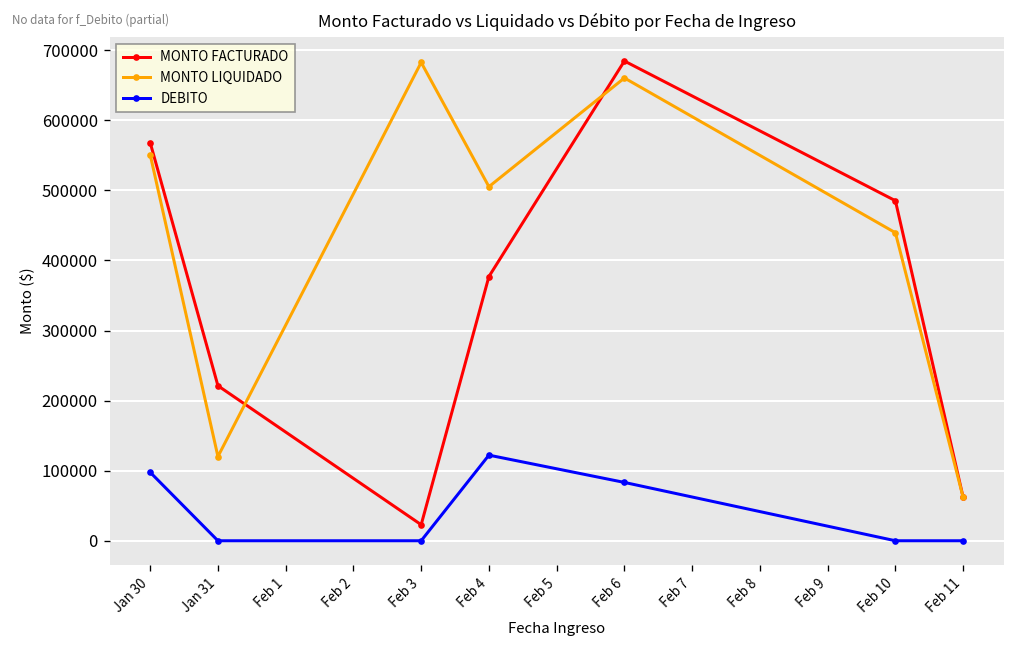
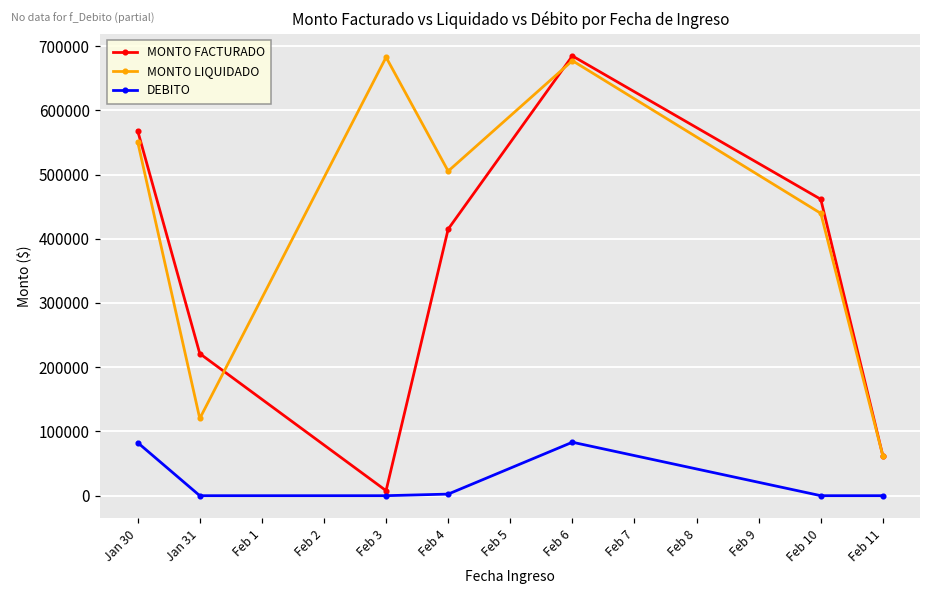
  {
    "MONTO FACTURADO": {
      "Jan 30": 570000,
      "Jan 31": 220000,
-     "Feb 3": 20000,
-     "Feb 4": 380000,
+     "Feb 3": 10000,
+     "Feb 4": 420000,
      "Feb 6": 680000,
-     "Feb 10": 490000
+     "Feb 10": 460000
    },
    "MONTO LIQUIDADO": {
      "Jan 30": 550000,
      "Jan 31": 120000,
      "Feb 3": 680000,
      "Feb 4": 510000,
-     "Feb 6": 660000,
+     "Feb 6": 680000,
      "Feb 10": 440000
    },
    "DEBITO": {
-     "Jan 30": 100000,
+     "Jan 30": 80000,
      "Jan 31": 0,
      "Feb 3": 0,
-     "Feb 4": 120000,
+     "Feb 4": 0,
      "Feb 6": 80000,
      "Feb 10": 0,
      "Feb 11": 0
    }
  }
